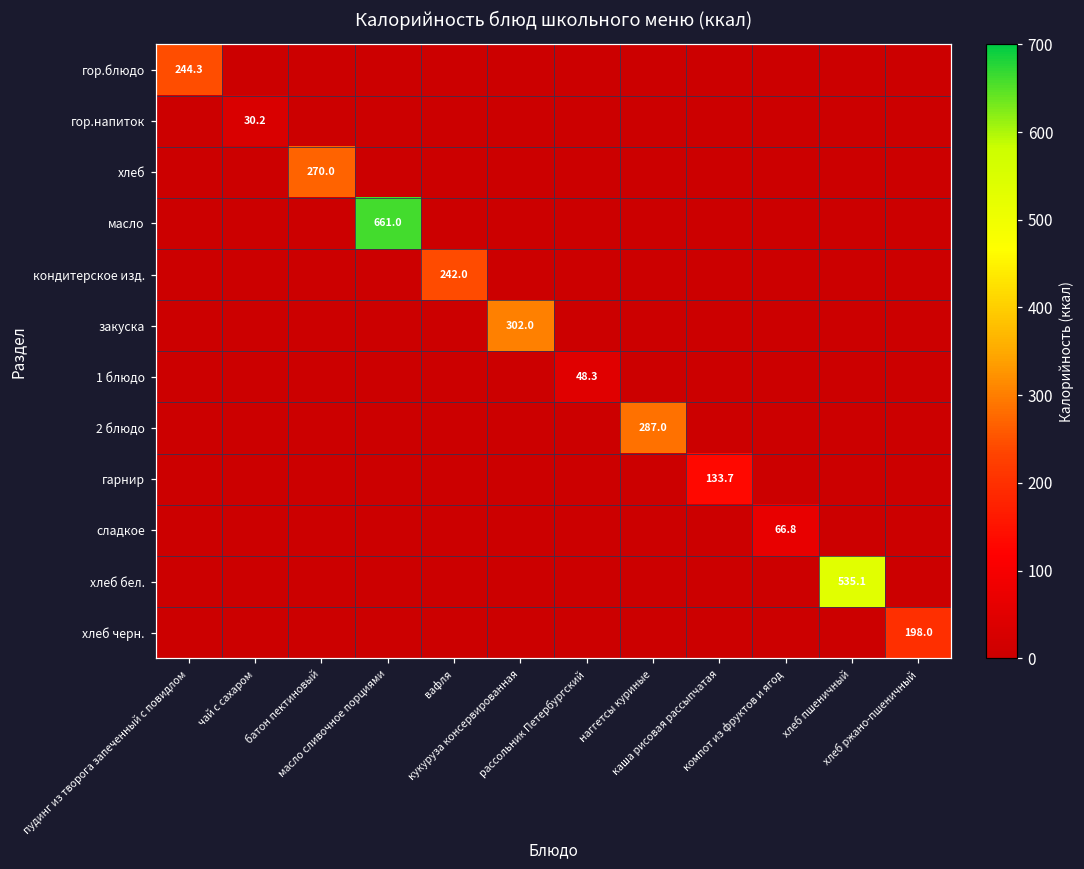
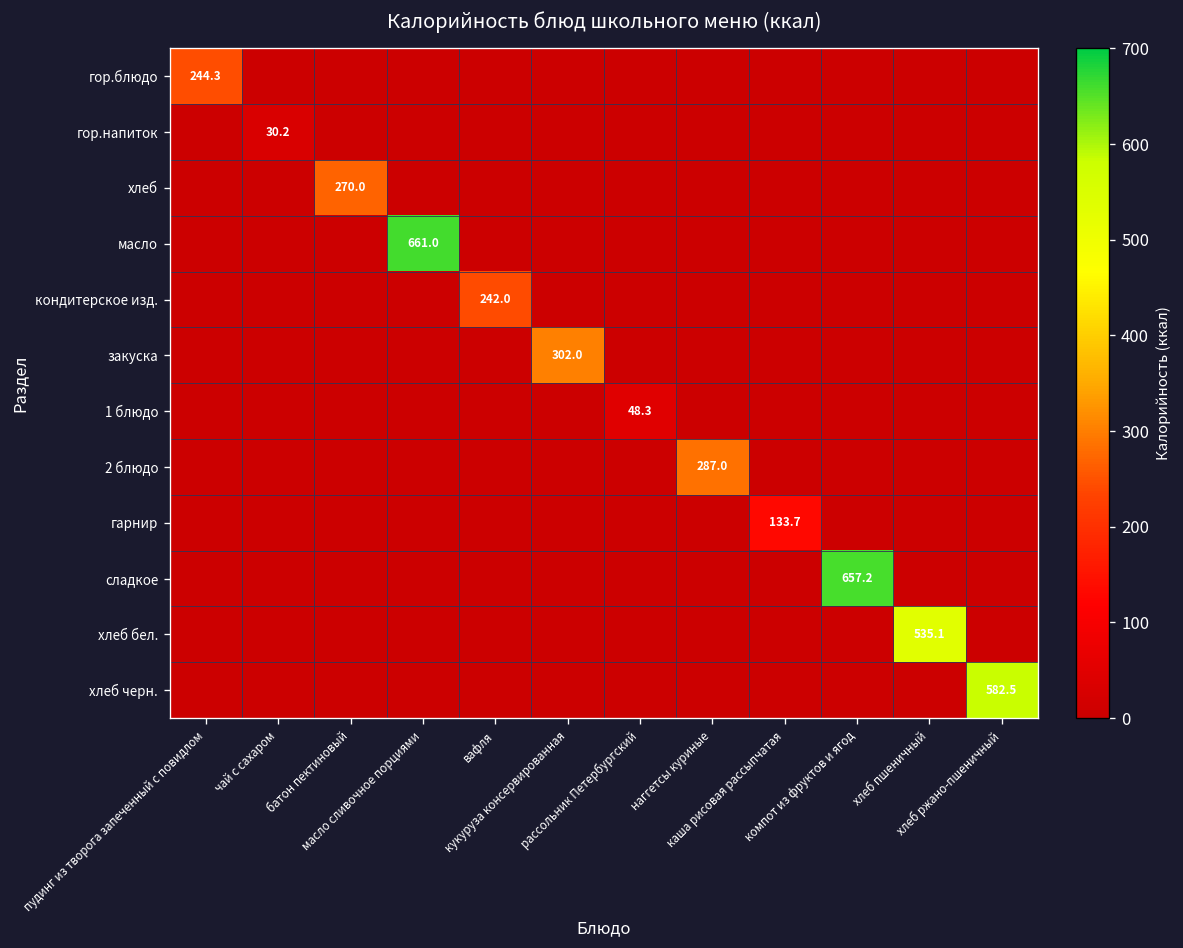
  {
    "гор.блюдо": {
      "пудинг из творога запеченный с повидлом": 244.3
    },
    "гор.напиток": {
      "чай с сахаром": 30.2
    },
    "хлеб": {
      "батон пектиновый": 270.0
    },
    "масло": {
      "масло сливочное порциями": 661.0
    },
    "кондитерское изд.": {
      "вафля": 242.0
    },
    "закуска": {
      "кукуруза консервированная": 302.0
    },
    "1 блюдо": {
      "рассольник Петербургский": 48.3
    },
    "2 блюдо": {
      "наггетсы куриные": 287.0
    },
    "гарнир": {
      "каша рисовая рассыпчатая": 133.7
    },
    "сладкое": {
-     "компот из фруктов и ягод": 66.8
+     "компот из фруктов и ягод": 657.2
    },
    "хлеб бел.": {
      "хлеб пшеничный": 535.1
    },
    "хлеб черн.": {
-     "хлеб ржано-пшеничный": 198.0
+     "хлеб ржано-пшеничный": 582.5
    }
  }
